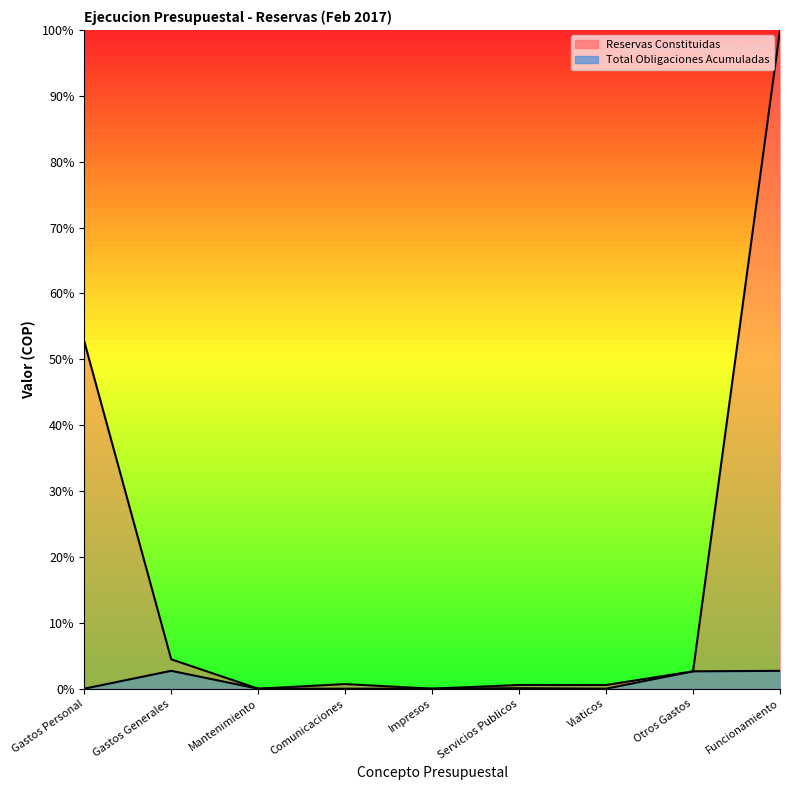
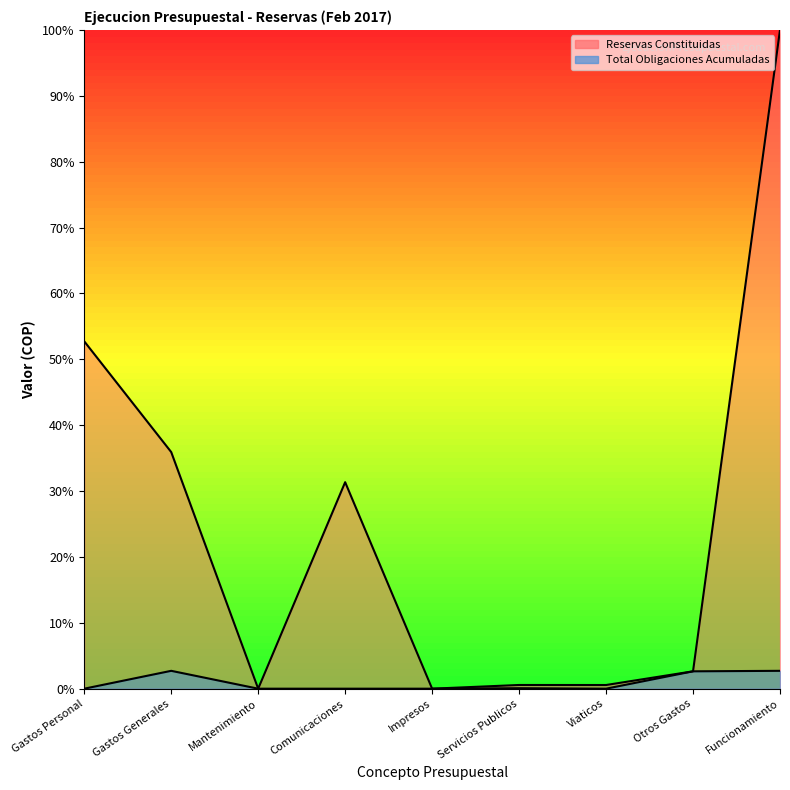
  {
    "Reservas Constituidas": {
      "Gastos Personal": "53%",
-     "Gastos Generales": "4%",
-     "Comunicaciones": "1%",
+     "Gastos Generales": "36%",
+     "Comunicaciones": "31%",
      "Servicios Publicos": "1%",
      "Viaticos": "1%",
      "Funcionamiento": "100%"
    },
    "Total Obligaciones Acumuladas": {
      "Gastos Personal": "0%",
      "Gastos Generales": "3%",
      "Comunicaciones": "0%",
      "Servicios Publicos": "0%",
      "Viaticos": "0%",
      "Funcionamiento": "3%"
    }
  }
